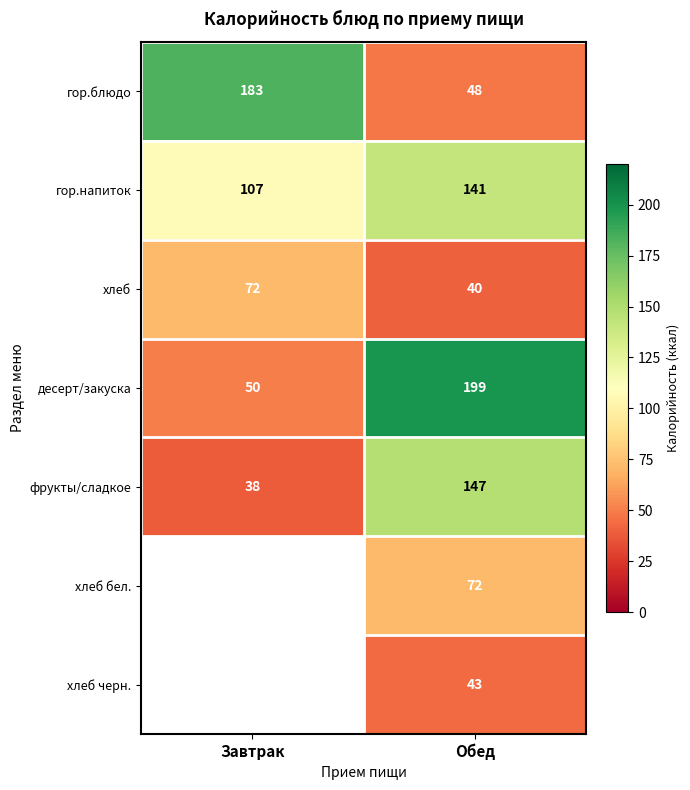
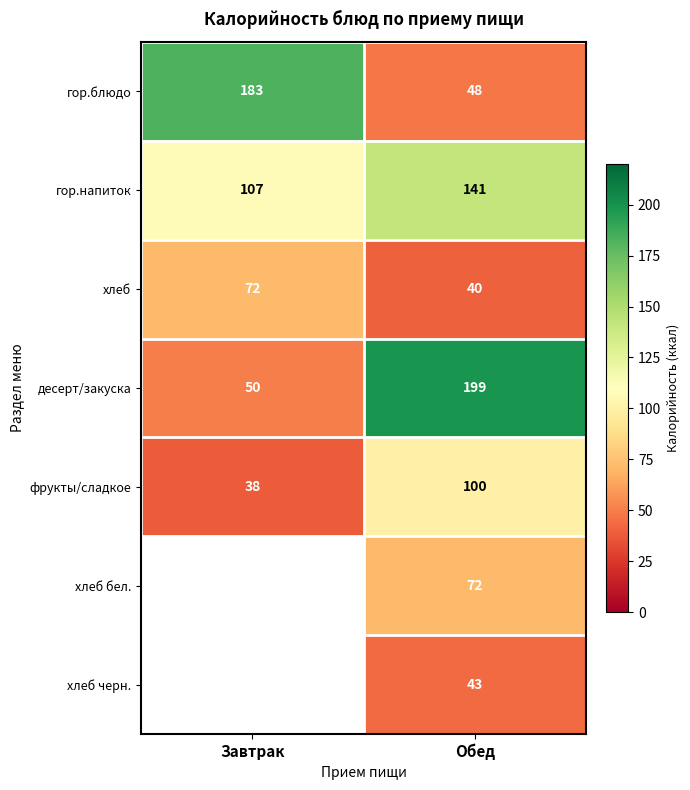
  {
    "гор.блюдо": {
      "Завтрак": 183,
      "Обед": 48
    },
    "гор.напиток": {
      "Завтрак": 107,
      "Обед": 141
    },
    "хлеб": {
      "Завтрак": 72,
      "Обед": 40
    },
    "десерт/закуска": {
      "Завтрак": 50,
      "Обед": 199
    },
    "фрукты/сладкое": {
      "Завтрак": 38,
-     "Обед": 147
+     "Обед": 100
    },
    "хлеб бел.": {
      "Обед": 72
    },
    "хлеб черн.": {
      "Обед": 43
    }
  }
